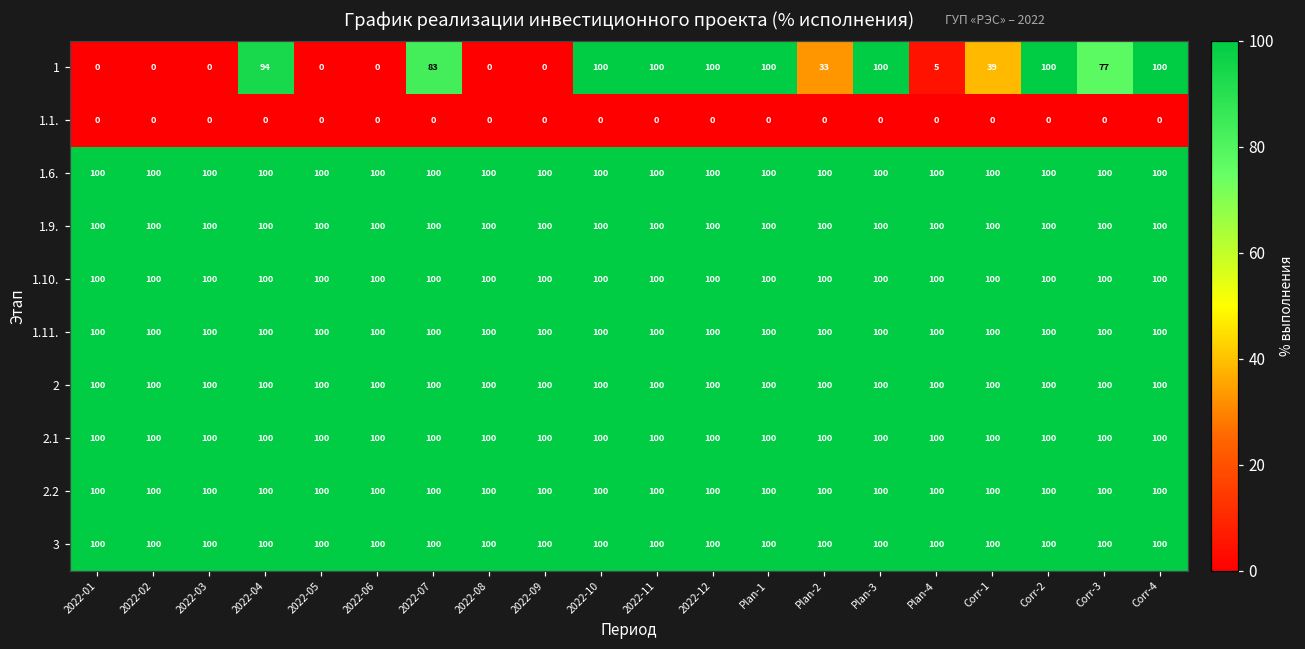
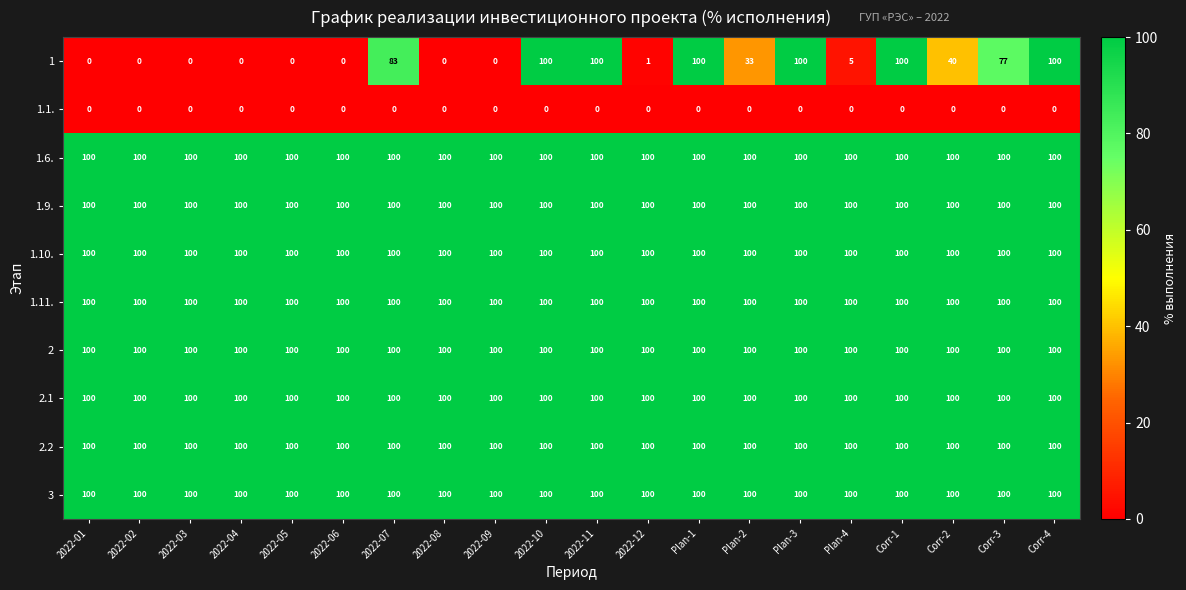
  {
    "1": {
      "2022-01": 0,
      "2022-02": 0,
      "2022-03": 0,
-     "2022-04": 94,
+     "2022-04": 0,
      "2022-05": 0,
      "2022-06": 0,
      "2022-07": 83,
      "2022-08": 0,
      "2022-09": 0,
      "2022-10": 100,
      "2022-11": 100,
-     "2022-12": 100,
+     "2022-12": 1,
      "Plan-1": 100,
      "Plan-2": 33,
      "Plan-3": 100,
      "Plan-4": 5,
-     "Corr-1": 39,
-     "Corr-2": 100,
+     "Corr-1": 100,
+     "Corr-2": 40,
      "Corr-3": 77,
      "Corr-4": 100
    },
    "1.1.": {
      "2022-01": 0,
      "2022-02": 0,
      "2022-03": 0,
      "2022-04": 0,
      "2022-05": 0,
      "2022-06": 0,
      "2022-07": 0,
      "2022-08": 0,
      "2022-09": 0,
      "2022-10": 0,
      "2022-11": 0,
      "2022-12": 0,
      "Plan-1": 0,
      "Plan-2": 0,
      "Plan-3": 0,
      "Plan-4": 0,
      "Corr-1": 0,
      "Corr-2": 0,
      "Corr-3": 0,
      "Corr-4": 0
    },
    "1.6.": {
      "2022-01": 100,
      "2022-02": 100,
      "2022-03": 100,
      "2022-04": 100,
      "2022-05": 100,
      "2022-06": 100,
      "2022-07": 100,
      "2022-08": 100,
      "2022-09": 100,
      "2022-10": 100,
      "2022-11": 100,
      "2022-12": 100,
      "Plan-1": 100,
      "Plan-2": 100,
      "Plan-3": 100,
      "Plan-4": 100,
      "Corr-1": 100,
      "Corr-2": 100,
      "Corr-3": 100,
      "Corr-4": 100
    },
    "1.9.": {
      "2022-01": 100,
      "2022-02": 100,
      "2022-03": 100,
      "2022-04": 100,
      "2022-05": 100,
      "2022-06": 100,
      "2022-07": 100,
      "2022-08": 100,
      "2022-09": 100,
      "2022-10": 100,
      "2022-11": 100,
      "2022-12": 100,
      "Plan-1": 100,
      "Plan-2": 100,
      "Plan-3": 100,
      "Plan-4": 100,
      "Corr-1": 100,
      "Corr-2": 100,
      "Corr-3": 100,
      "Corr-4": 100
    },
    "1.10.": {
      "2022-01": 100,
      "2022-02": 100,
      "2022-03": 100,
      "2022-04": 100,
      "2022-05": 100,
      "2022-06": 100,
      "2022-07": 100,
      "2022-08": 100,
      "2022-09": 100,
      "2022-10": 100,
      "2022-11": 100,
      "2022-12": 100,
      "Plan-1": 100,
      "Plan-2": 100,
      "Plan-3": 100,
      "Plan-4": 100,
      "Corr-1": 100,
      "Corr-2": 100,
      "Corr-3": 100,
      "Corr-4": 100
    },
    "1.11.": {
      "2022-01": 100,
      "2022-02": 100,
      "2022-03": 100,
      "2022-04": 100,
      "2022-05": 100,
      "2022-06": 100,
      "2022-07": 100,
      "2022-08": 100,
      "2022-09": 100,
      "2022-10": 100,
      "2022-11": 100,
      "2022-12": 100,
      "Plan-1": 100,
      "Plan-2": 100,
      "Plan-3": 100,
      "Plan-4": 100,
      "Corr-1": 100,
      "Corr-2": 100,
      "Corr-3": 100,
      "Corr-4": 100
    },
    "2": {
      "2022-01": 100,
      "2022-02": 100,
      "2022-03": 100,
      "2022-04": 100,
      "2022-05": 100,
      "2022-06": 100,
      "2022-07": 100,
      "2022-08": 100,
      "2022-09": 100,
      "2022-10": 100,
      "2022-11": 100,
      "2022-12": 100,
      "Plan-1": 100,
      "Plan-2": 100,
      "Plan-3": 100,
      "Plan-4": 100,
      "Corr-1": 100,
      "Corr-2": 100,
      "Corr-3": 100,
      "Corr-4": 100
    },
    "2.1": {
      "2022-01": 100,
      "2022-02": 100,
      "2022-03": 100,
      "2022-04": 100,
      "2022-05": 100,
      "2022-06": 100,
      "2022-07": 100,
      "2022-08": 100,
      "2022-09": 100,
      "2022-10": 100,
      "2022-11": 100,
      "2022-12": 100,
      "Plan-1": 100,
      "Plan-2": 100,
      "Plan-3": 100,
      "Plan-4": 100,
      "Corr-1": 100,
      "Corr-2": 100,
      "Corr-3": 100,
      "Corr-4": 100
    },
    "2.2": {
      "2022-01": 100,
      "2022-02": 100,
      "2022-03": 100,
      "2022-04": 100,
      "2022-05": 100,
      "2022-06": 100,
      "2022-07": 100,
      "2022-08": 100,
      "2022-09": 100,
      "2022-10": 100,
      "2022-11": 100,
      "2022-12": 100,
      "Plan-1": 100,
      "Plan-2": 100,
      "Plan-3": 100,
      "Plan-4": 100,
      "Corr-1": 100,
      "Corr-2": 100,
      "Corr-3": 100,
      "Corr-4": 100
    },
    "3": {
      "2022-01": 100,
      "2022-02": 100,
      "2022-03": 100,
      "2022-04": 100,
      "2022-05": 100,
      "2022-06": 100,
      "2022-07": 100,
      "2022-08": 100,
      "2022-09": 100,
      "2022-10": 100,
      "2022-11": 100,
      "2022-12": 100,
      "Plan-1": 100,
      "Plan-2": 100,
      "Plan-3": 100,
      "Plan-4": 100,
      "Corr-1": 100,
      "Corr-2": 100,
      "Corr-3": 100,
      "Corr-4": 100
    }
  }
